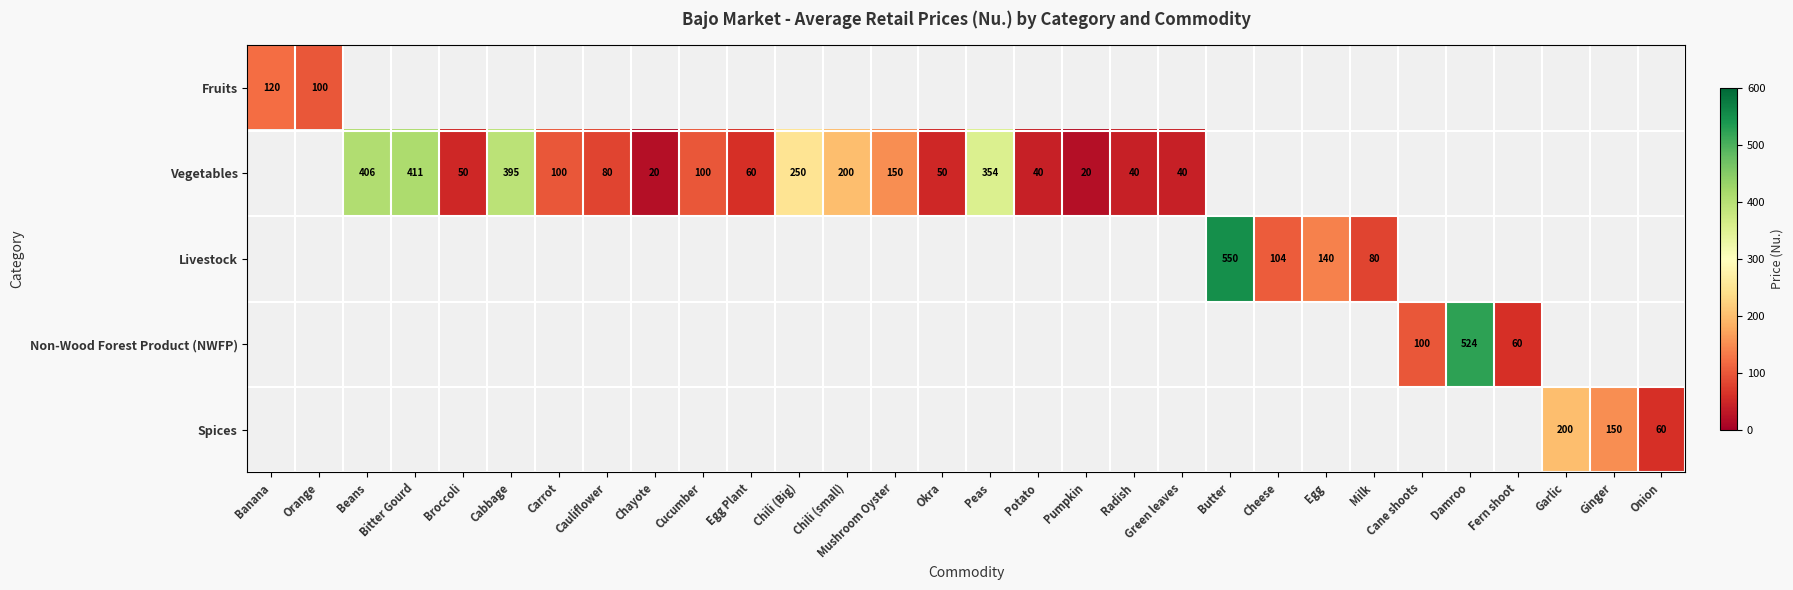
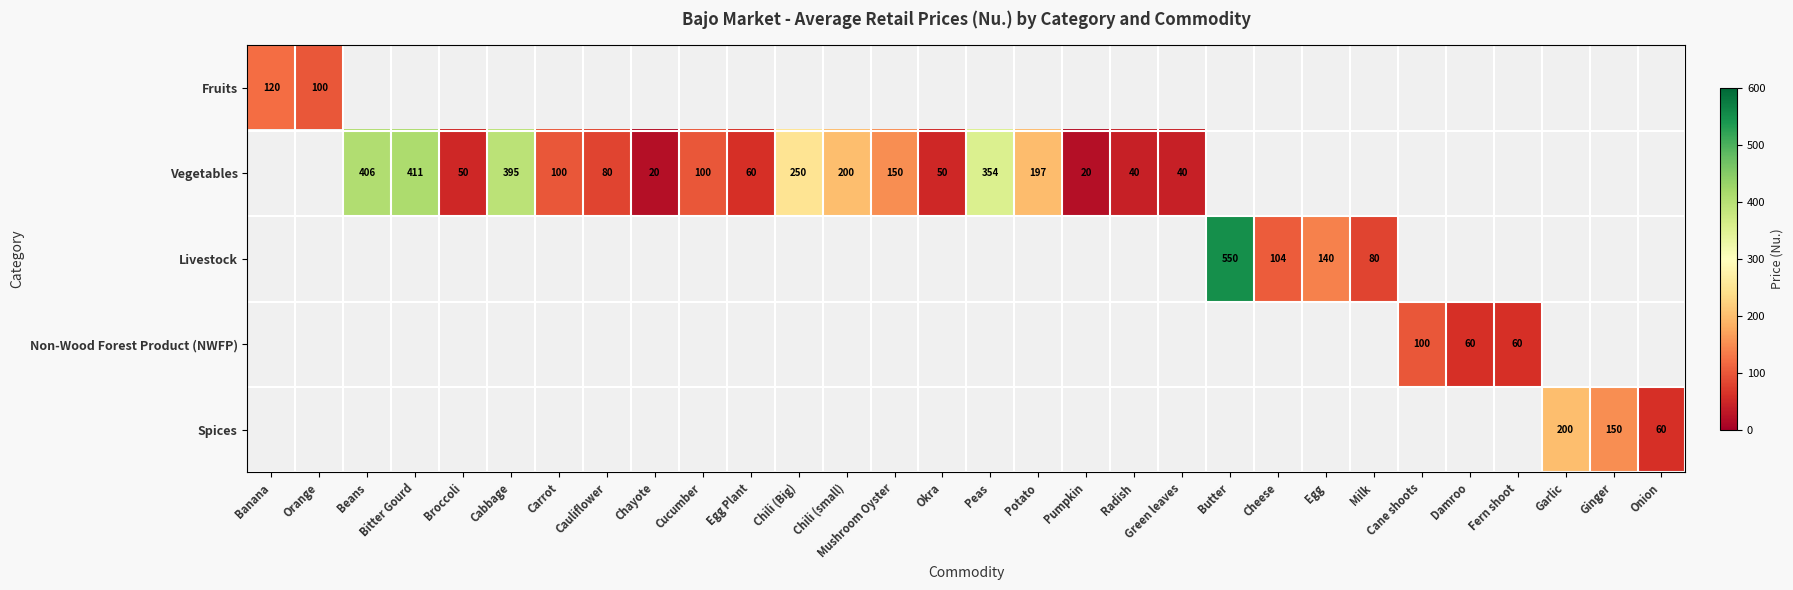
  {
    "Fruits": {
      "Banana": 120,
      "Orange": 100
    },
    "Vegetables": {
      "Beans": 406,
      "Bitter Gourd": 411,
      "Broccoli": 50,
      "Cabbage": 395,
      "Carrot": 100,
      "Cauliflower": 80,
      "Chayote": 20,
      "Cucumber": 100,
      "Egg Plant": 60,
      "Chili (Big)": 250,
      "Chili (small)": 200,
      "Mushroom Oyster": 150,
      "Okra": 50,
      "Peas": 354,
-     "Potato": 40,
+     "Potato": 197,
      "Pumpkin": 20,
      "Radish": 40,
      "Green leaves": 40
    },
    "Livestock": {
      "Butter": 550,
      "Cheese": 104,
      "Egg": 140,
      "Milk": 80
    },
    "Non-Wood Forest Product (NWFP)": {
      "Cane shoots": 100,
-     "Damroo": 524,
+     "Damroo": 60,
      "Fern shoot": 60
    },
    "Spices": {
      "Garlic": 200,
      "Ginger": 150,
      "Onion": 60
    }
  }
